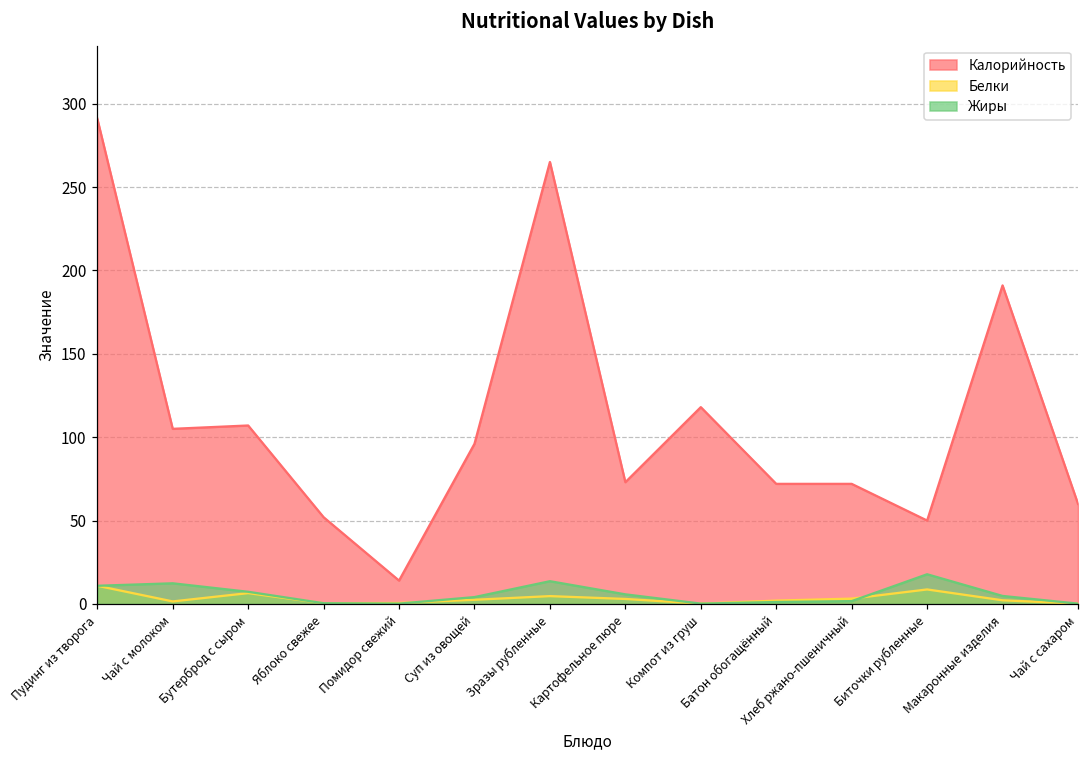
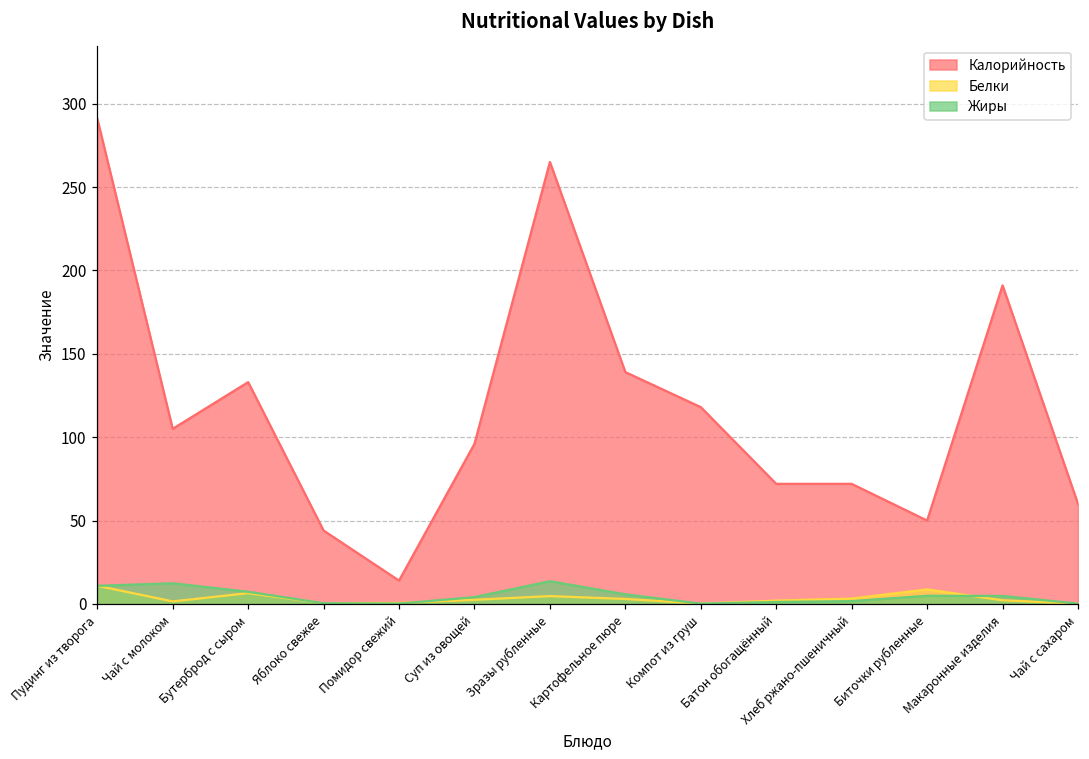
  {
    "Калорийность": {
      "Пудинг из творога": 291,
      "Чай с молоком": 105,
-     "Бутерброд с сыром": 107,
-     "Яблоко свежее": 52,
+     "Бутерброд с сыром": 133,
+     "Яблоко свежее": 44,
      "Помидор свежий": 14,
      "Суп из овощей": 96,
      "Зразы рубленные": 265,
-     "Картофельное пюре": 73,
+     "Картофельное пюре": 139,
      "Компот из груш": 118,
      "Батон обогащённый": 72,
      "Хлеб ржано-пшеничный": 72,
      "Биточки рубленные": 50,
      "Макаронные изделия": 191,
      "Чай с сахаром": 60
    },
    "Белки": {
      "Чай с молоком": 2,
      "Зразы рубленные": 5,
      "Картофельное пюре": 3,
      "Биточки рубленные": 9,
      "Макаронные изделия": 2
    },
    "Жиры": {
      "Чай с молоком": 12,
      "Зразы рубленные": 14,
      "Картофельное пюре": 6,
-     "Биточки рубленные": 18,
+     "Биточки рубленные": 5,
      "Макаронные изделия": 5
    }
  }
